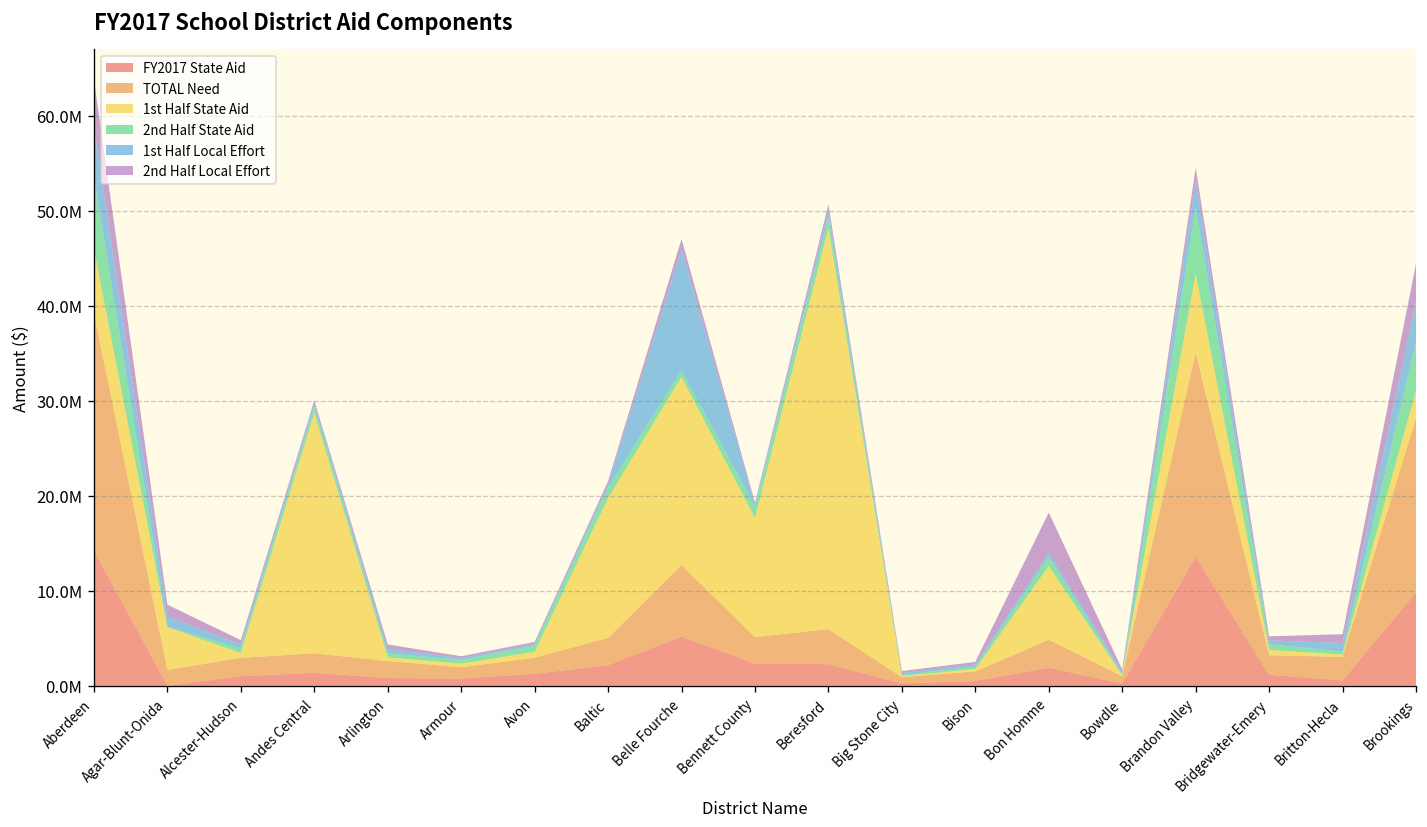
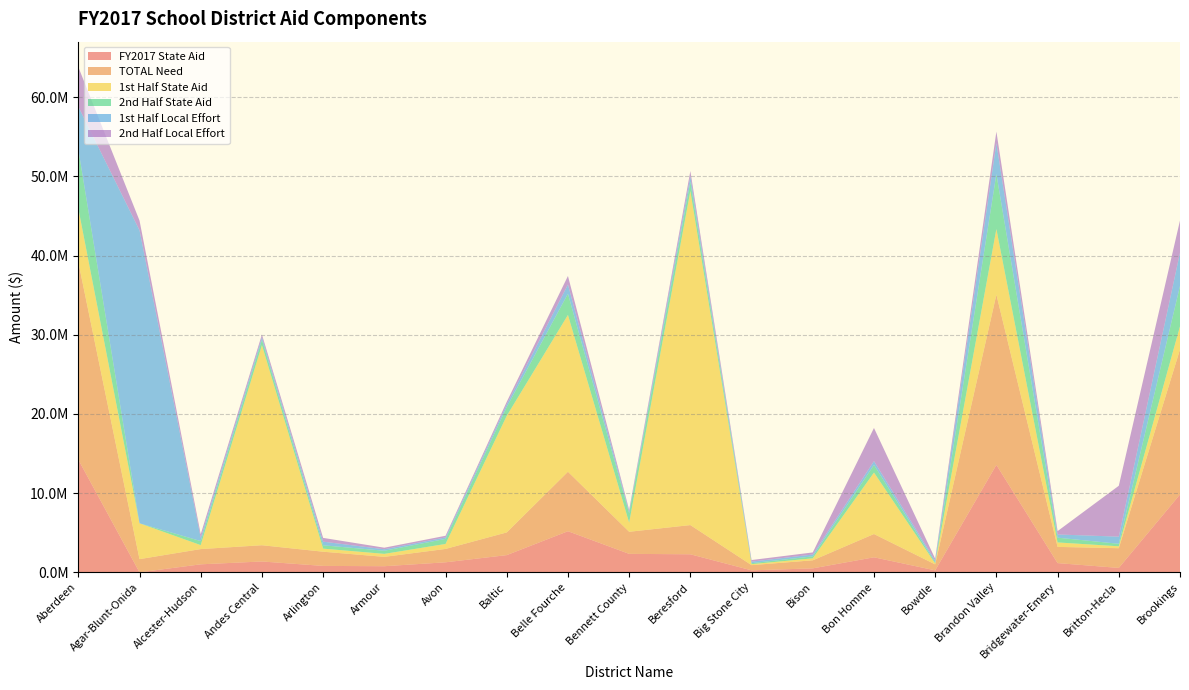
  {
    "1st Half State Aid": {
      "Aberdeen": 7000000,
      "Alcester-Hudson": 0,
      "Andes Central": 25000000,
      "Arlington": 0,
      "Armour": 0,
      "Avon": 1000000,
      "Baltic": 15000000,
      "Belle Fourche": 20000000,
-     "Bennett County": 13000000,
+     "Bennett County": 1000000,
      "Beresford": 42000000,
      "Bon Homme": 8000000,
      "Brandon Valley": 8000000,
      "Bridgewater-Emery": 1000000,
      "Brookings": 3000000
    },
    "2nd Half State Aid": {
      "Aberdeen": 7000000,
      "Alcester-Hudson": 1000000,
      "Arlington": 0,
      "Baltic": 1000000,
-     "Belle Fourche": 1000000,
+     "Belle Fourche": 3000000,
      "Beresford": 1000000,
      "Bon Homme": 1000000,
      "Brandon Valley": 7000000,
      "Bridgewater-Emery": 1000000,
      "Brookings": 5000000
    },
    "1st Half Local Effort": {
      "Aberdeen": 5000000,
-     "Agar-Blunt-Onida": 1000000,
+     "Agar-Blunt-Onida": 37000000,
      "Alcester-Hudson": 0,
      "Arlington": 0,
      "Baltic": 0,
-     "Belle Fourche": 13000000,
+     "Belle Fourche": 1000000,
      "Beresford": 1000000,
      "Bon Homme": 0,
-     "Brandon Valley": 3000000,
+     "Brandon Valley": 4000000,
      "Bridgewater-Emery": 0,
      "Britton-Hecla": 1000000,
      "Brookings": 4000000
    },
    "2nd Half Local Effort": {
      "Aberdeen": 5000000,
      "Agar-Blunt-Onida": 1000000,
      "Alcester-Hudson": 0,
      "Andes Central": 0,
      "Arlington": 0,
      "Baltic": 0,
      "Belle Fourche": 1000000,
      "Beresford": 1000000,
      "Bon Homme": 4000000,
      "Brandon Valley": 1000000,
      "Bridgewater-Emery": 0,
-     "Britton-Hecla": 1000000,
+     "Britton-Hecla": 6000000,
      "Brookings": 4000000
    }
  }
